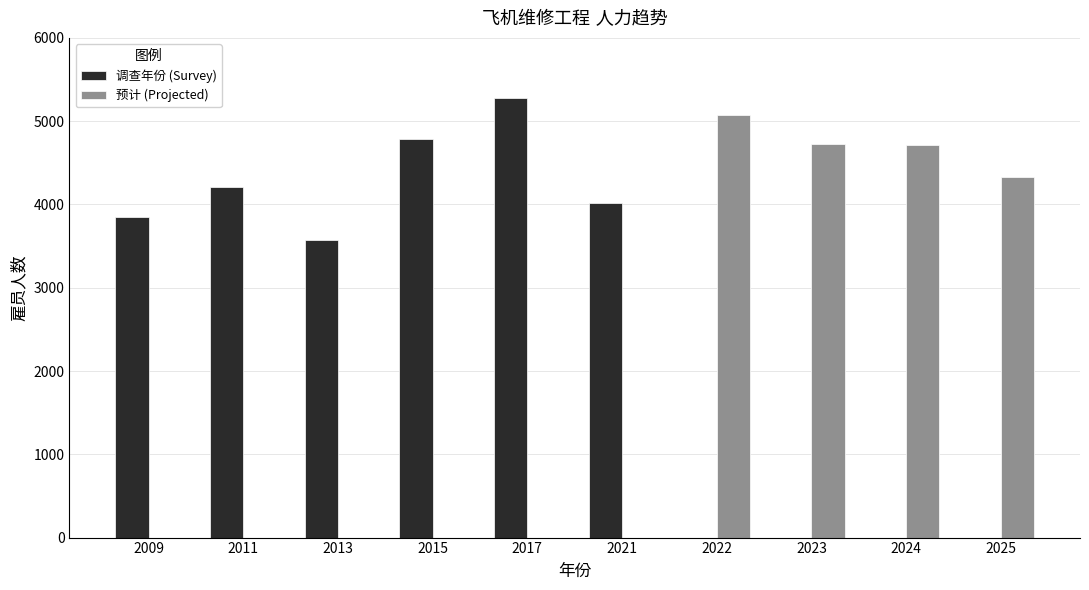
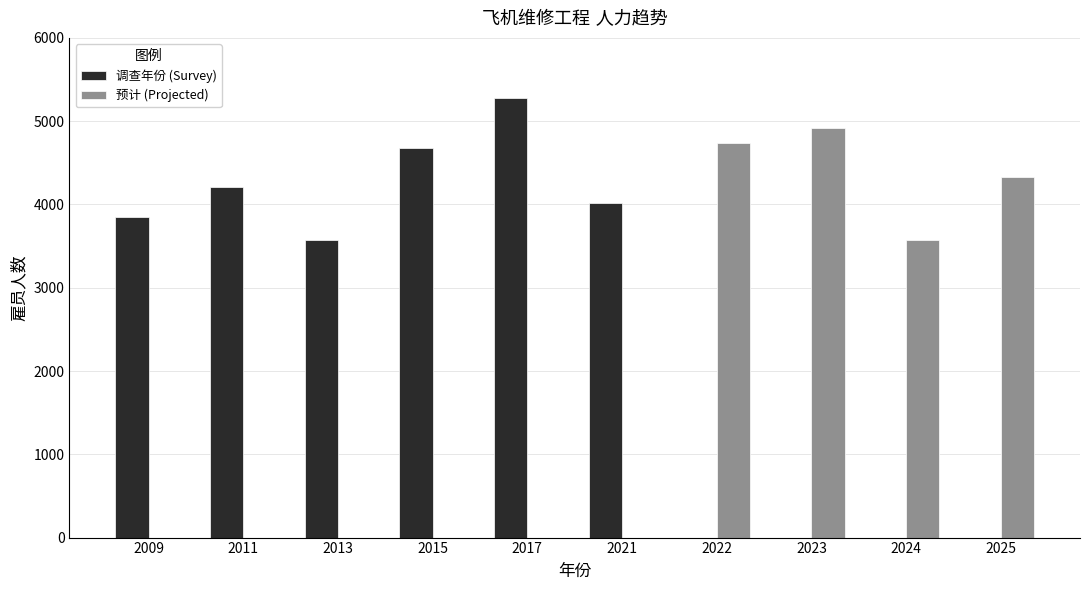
  {
    "调查年份 (Survey)": {
      "2009": 3900,
      "2011": 4200,
      "2013": 3600,
-     "2015": 4800,
+     "2015": 4700,
      "2017": 5300,
      "2021": 4000,
      "2022": 0,
      "2023": 0,
      "2024": 0,
      "2025": 0
    },
    "预计 (Projected)": {
      "2009": 0,
      "2011": 0,
      "2013": 0,
      "2015": 0,
      "2017": 0,
      "2021": 0,
-     "2022": 5100,
-     "2023": 4700,
-     "2024": 4700,
+     "2022": 4700,
+     "2023": 4900,
+     "2024": 3600,
      "2025": 4300
    }
  }
